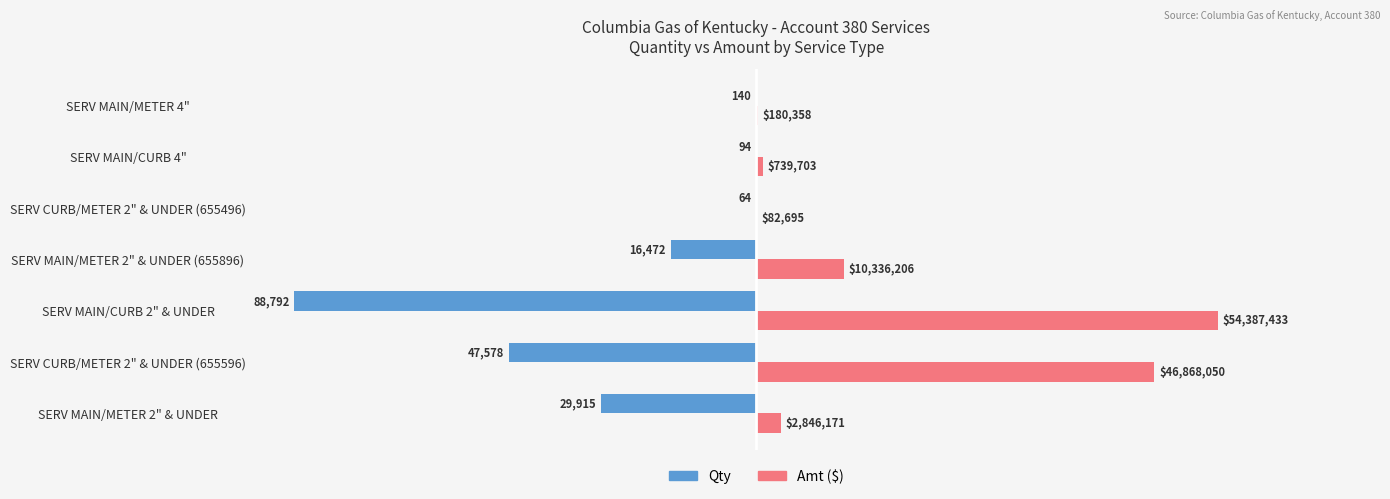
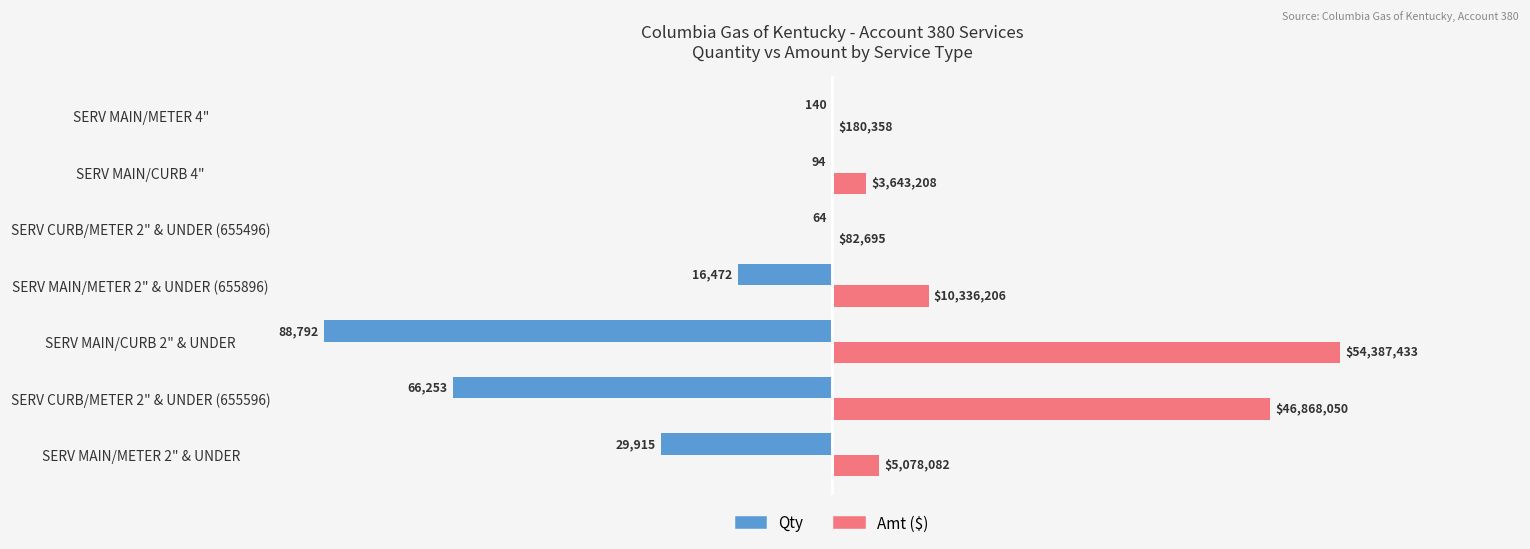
  {
    "Qty": {
-     "SERV CURB/METER 2\" & UNDER (655596)": "47,578"
+     "SERV CURB/METER 2\" & UNDER (655596)": "66,253"
    },
    "Amt ($)": {
-     "SERV MAIN/CURB 4\"": "$739,703",
-     "SERV MAIN/METER 2\" & UNDER": "$2,846,171"
+     "SERV MAIN/CURB 4\"": "$3,643,208",
+     "SERV MAIN/METER 2\" & UNDER": "$5,078,082"
    }
  }
